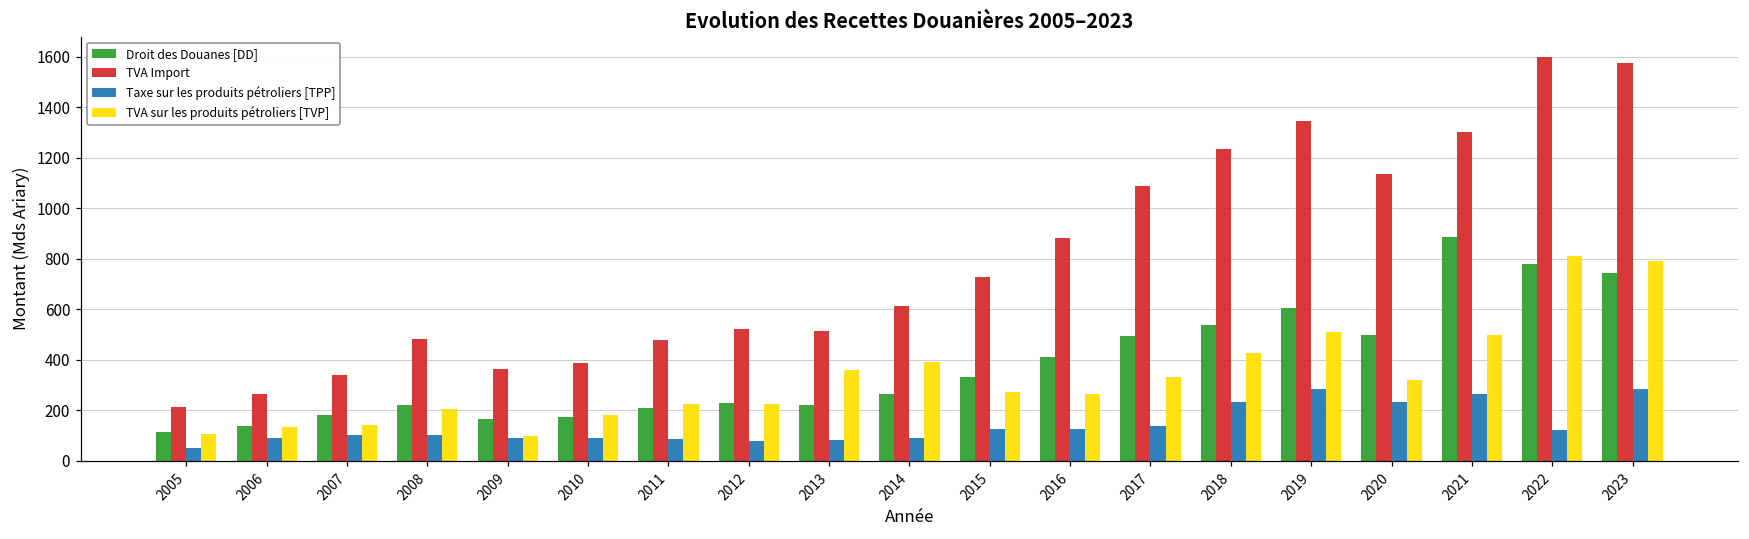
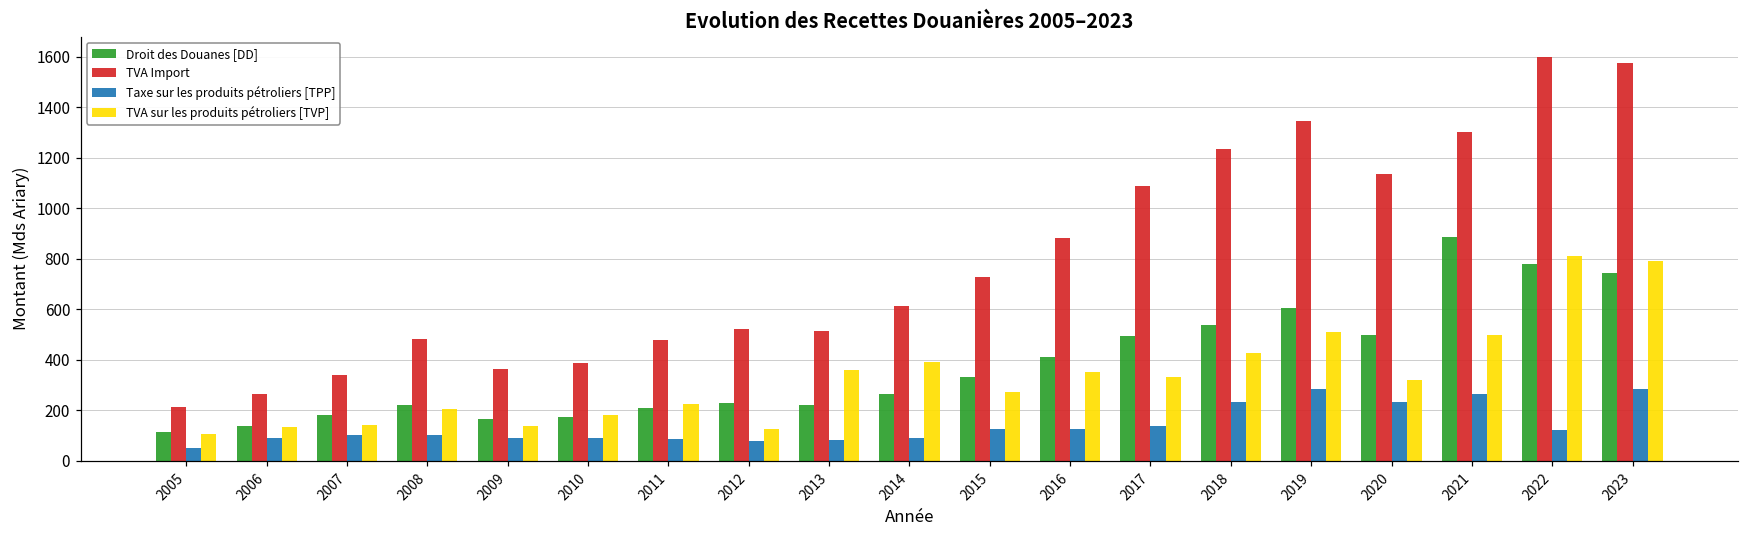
  {
    "Droit des Douanes [DD]": {
      "2005": 110,
      "2006": 140,
      "2007": 180,
      "2008": 220,
      "2009": 160,
      "2010": 170,
      "2011": 210,
      "2012": 230,
      "2013": 220,
      "2014": 260,
      "2015": 330,
      "2016": 410,
      "2017": 490,
      "2018": 540,
      "2019": 600,
      "2020": 500,
      "2021": 880,
      "2022": 780,
      "2023": 740
    },
    "TVA Import": {
      "2005": 210,
      "2006": 260,
      "2007": 340,
      "2008": 480,
      "2009": 360,
      "2010": 380,
      "2011": 480,
      "2012": 520,
      "2013": 520,
      "2014": 610,
      "2015": 730,
      "2016": 880,
      "2017": 1090,
      "2018": 1230,
      "2019": 1350,
      "2020": 1140,
      "2021": 1300,
      "2022": 1600,
      "2023": 1570
    },
    "Taxe sur les produits pétroliers [TPP]": {
      "2005": 50,
      "2006": 90,
      "2007": 100,
      "2008": 100,
      "2009": 90,
      "2010": 90,
      "2011": 90,
      "2012": 80,
      "2013": 80,
      "2014": 90,
      "2015": 130,
      "2016": 130,
      "2017": 140,
      "2018": 230,
      "2019": 290,
      "2020": 230,
      "2021": 260,
      "2022": 120,
      "2023": 280
    },
    "TVA sur les produits pétroliers [TVP]": {
      "2005": 110,
      "2006": 130,
      "2007": 140,
      "2008": 200,
-     "2009": 100,
+     "2009": 140,
      "2010": 180,
      "2011": 220,
-     "2012": 220,
+     "2012": 130,
      "2013": 360,
      "2014": 390,
      "2015": 270,
-     "2016": 260,
+     "2016": 350,
      "2017": 330,
      "2018": 430,
      "2019": 510,
      "2020": 320,
      "2021": 500,
      "2022": 810,
      "2023": 790
    }
  }
